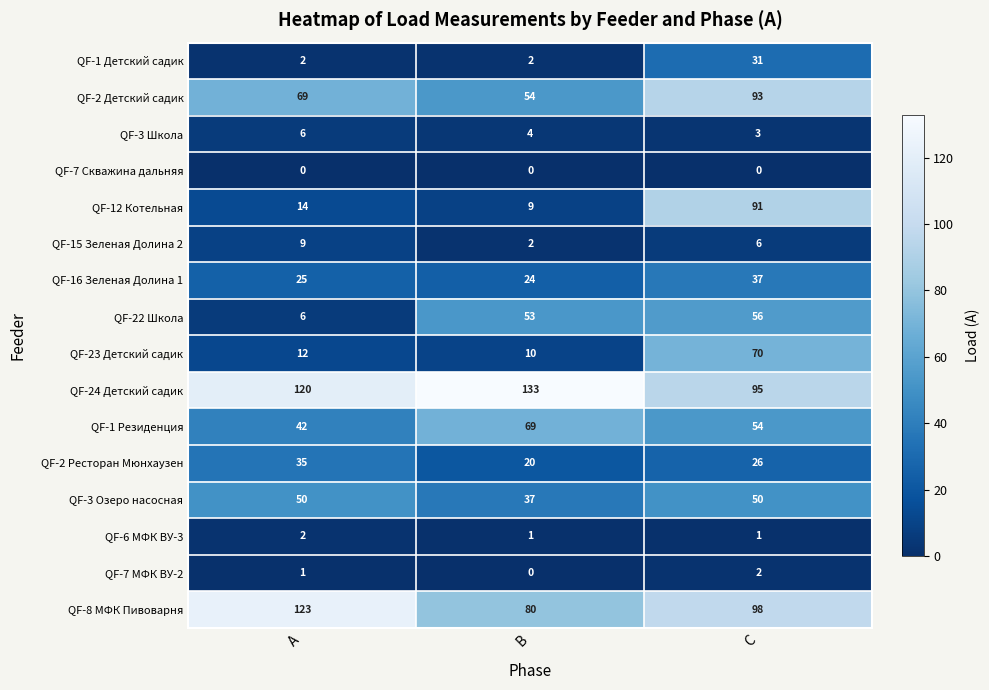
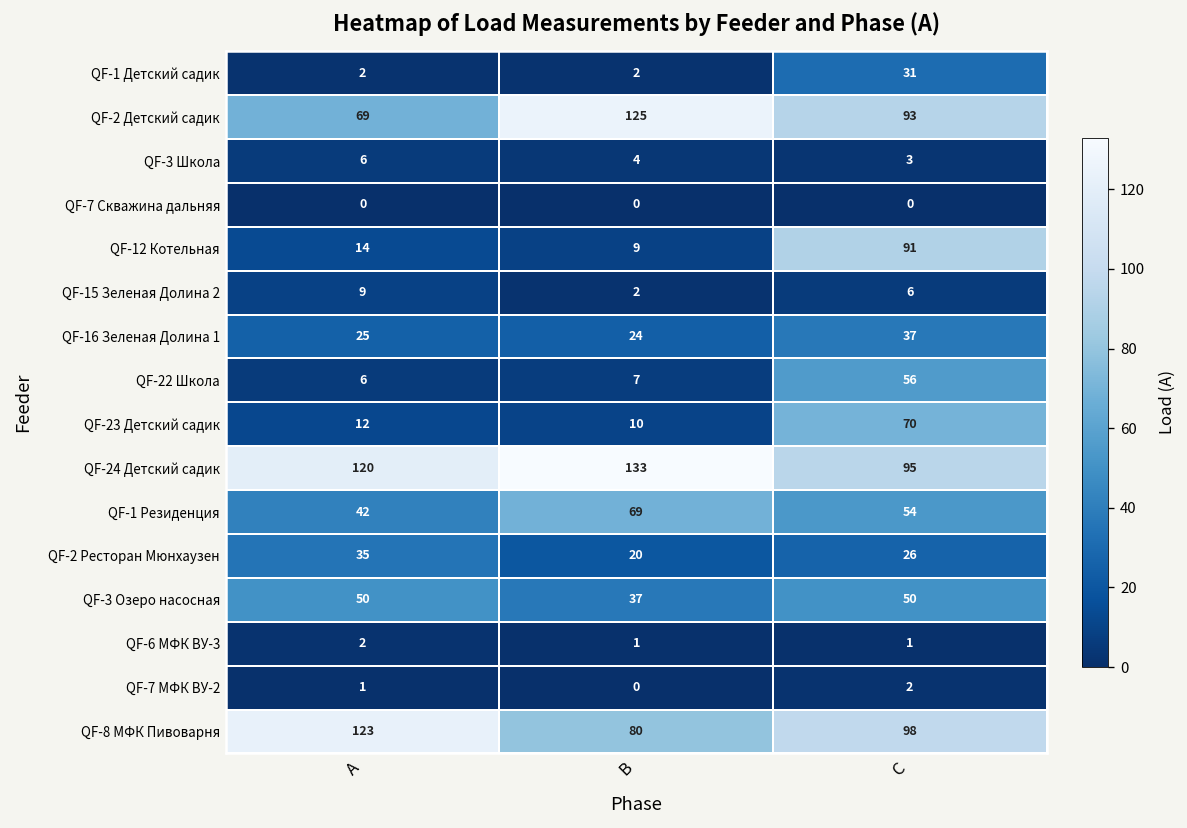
  {
    "QF-1 Детский садик": {
      "А": 2,
      "В": 2,
      "С": 31
    },
    "QF-2 Детский садик": {
      "А": 69,
-     "В": 54,
+     "В": 125,
      "С": 93
    },
    "QF-3 Школа": {
      "А": 6,
      "В": 4,
      "С": 3
    },
    "QF-7 Скважина дальняя": {
      "А": 0,
      "В": 0,
      "С": 0
    },
    "QF-12 Котельная": {
      "А": 14,
      "В": 9,
      "С": 91
    },
    "QF-15 Зеленая Долина 2": {
      "А": 9,
      "В": 2,
      "С": 6
    },
    "QF-16 Зеленая Долина 1": {
      "А": 25,
      "В": 24,
      "С": 37
    },
    "QF-22 Школа": {
      "А": 6,
-     "В": 53,
+     "В": 7,
      "С": 56
    },
    "QF-23 Детский садик": {
      "А": 12,
      "В": 10,
      "С": 70
    },
    "QF-24 Детский садик": {
      "А": 120,
      "В": 133,
      "С": 95
    },
    "QF-1 Резиденция": {
      "А": 42,
      "В": 69,
      "С": 54
    },
    "QF-2 Ресторан Мюнхаузен": {
      "А": 35,
      "В": 20,
      "С": 26
    },
    "QF-3 Озеро насосная": {
      "А": 50,
      "В": 37,
      "С": 50
    },
    "QF-6 МФК ВУ-3": {
      "А": 2,
      "В": 1,
      "С": 1
    },
    "QF-7 МФК ВУ-2": {
      "А": 1,
      "В": 0,
      "С": 2
    },
    "QF-8 МФК Пивоварня": {
      "А": 123,
      "В": 80,
      "С": 98
    }
  }
